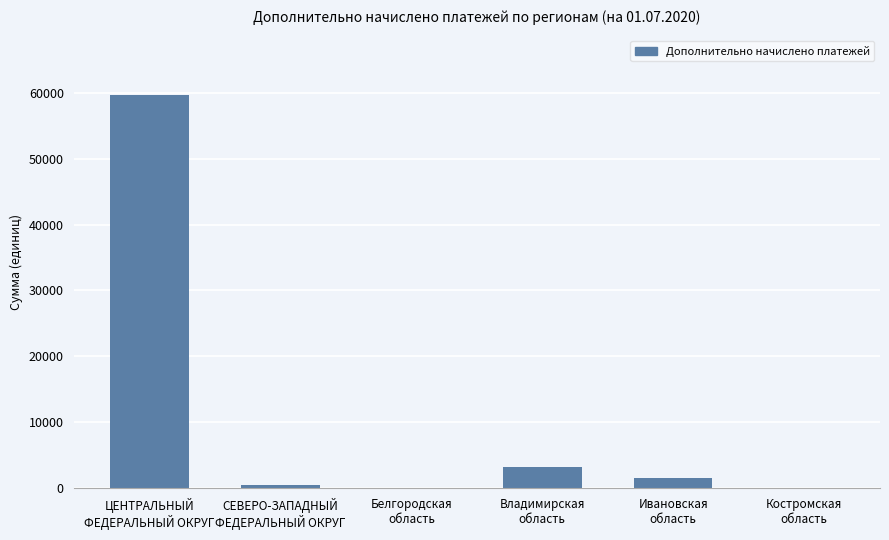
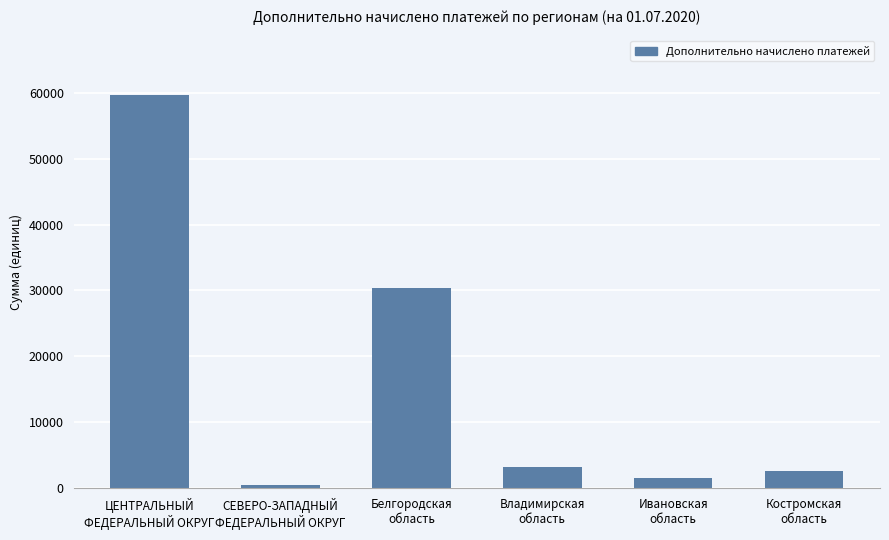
  {
    "ЦЕНТРАЛЬНЫЙ ФЕДЕРАЛЬНЫЙ ОКРУГ": 60000,
-   "Белгородская область": 0,
+   "Белгородская область": 30000,
    "Владимирская область": 3000,
    "Ивановская область": 1000,
-   "Костромская область": 0
+   "Костромская область": 3000
  }
